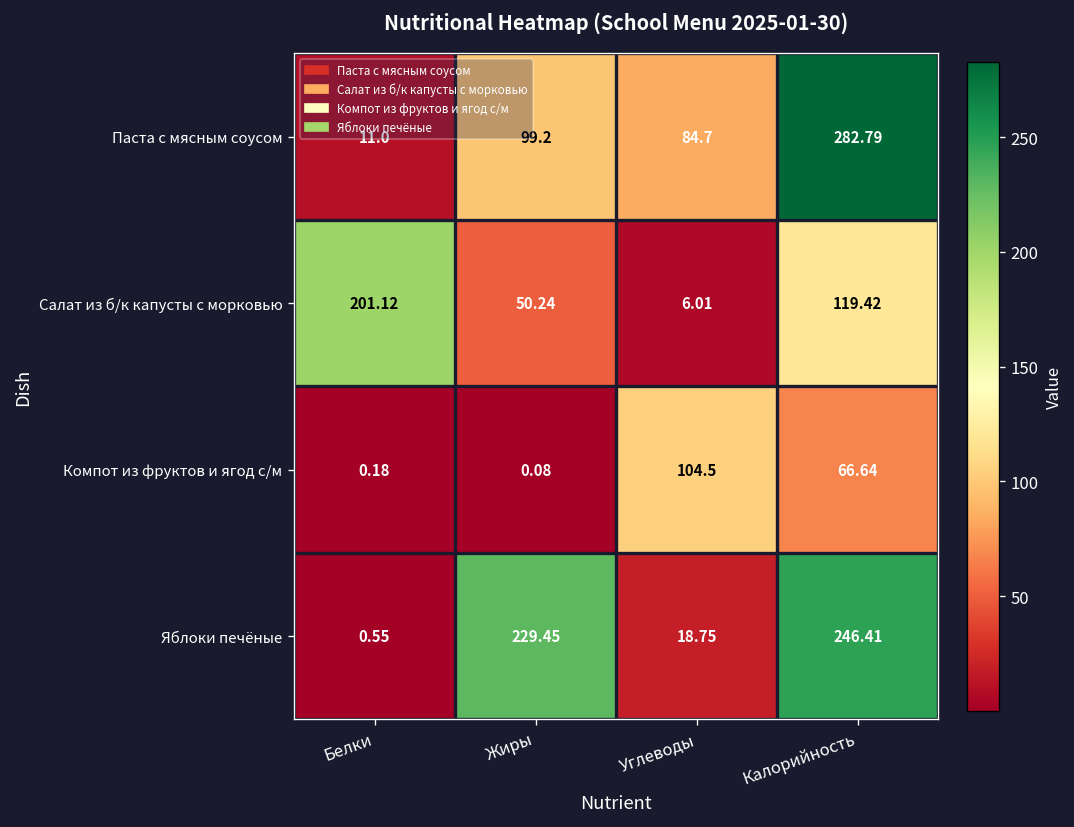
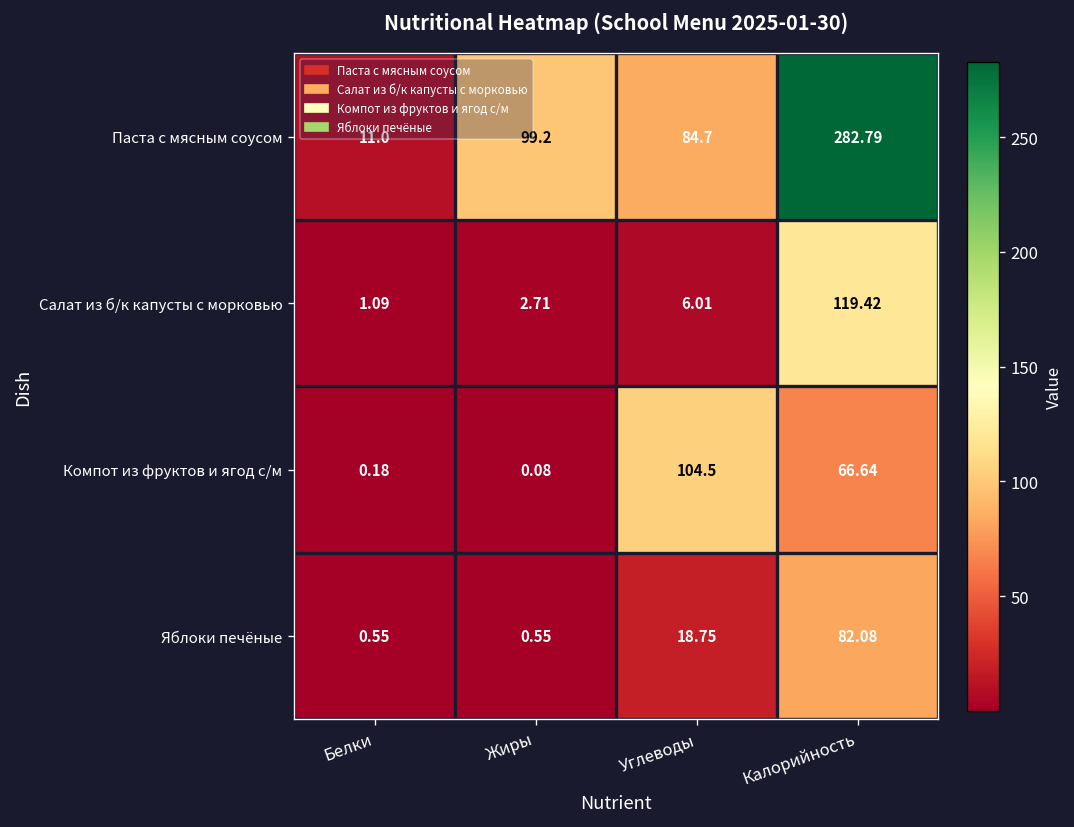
  {
    "Паста с мясным соусом": {
      "Углеводы": 84.7,
      "Калорийность": 282.79
    },
    "Салат из б/к капусты с морковью": {
-     "Белки": 201.12,
-     "Жиры": 50.24,
+     "Белки": 1.09,
+     "Жиры": 2.71,
      "Углеводы": 6.01,
      "Калорийность": 119.42
    },
    "Компот из фруктов и ягод с/м": {
      "Белки": 0.18,
      "Жиры": 0.08,
      "Углеводы": 104.5,
      "Калорийность": 66.64
    },
    "Яблоки печёные": {
      "Белки": 0.55,
-     "Жиры": 229.45,
+     "Жиры": 0.55,
      "Углеводы": 18.75,
-     "Калорийность": 246.41
+     "Калорийность": 82.08
    }
  }
